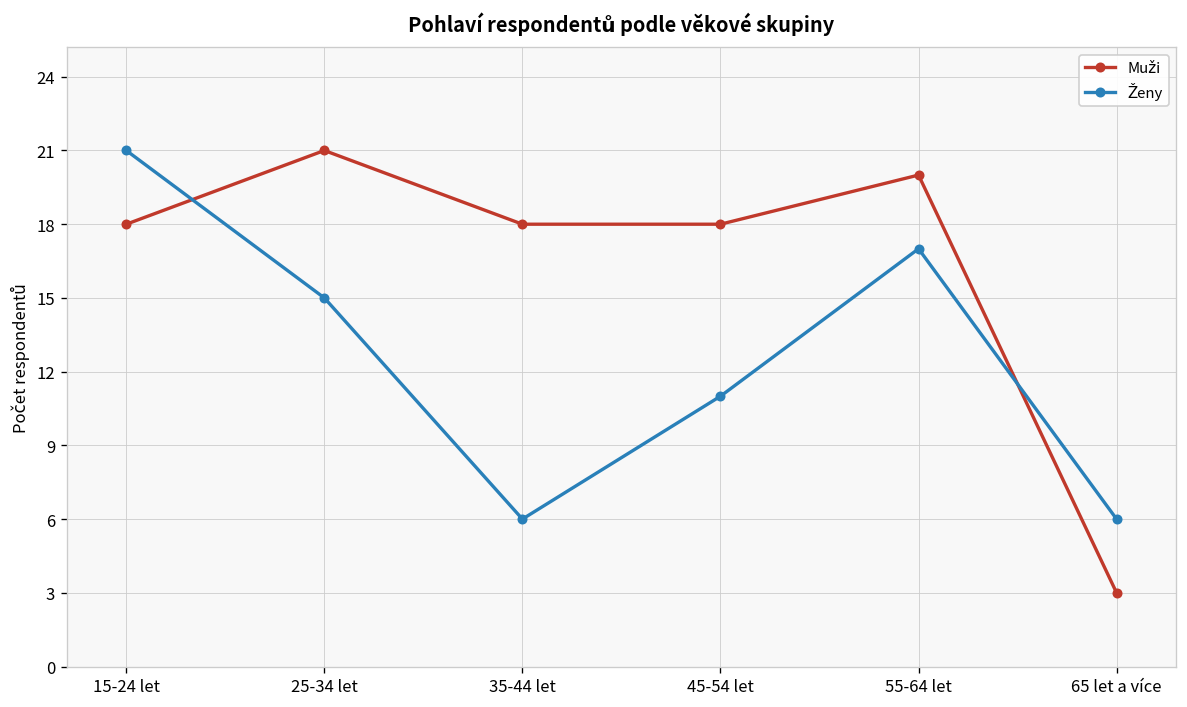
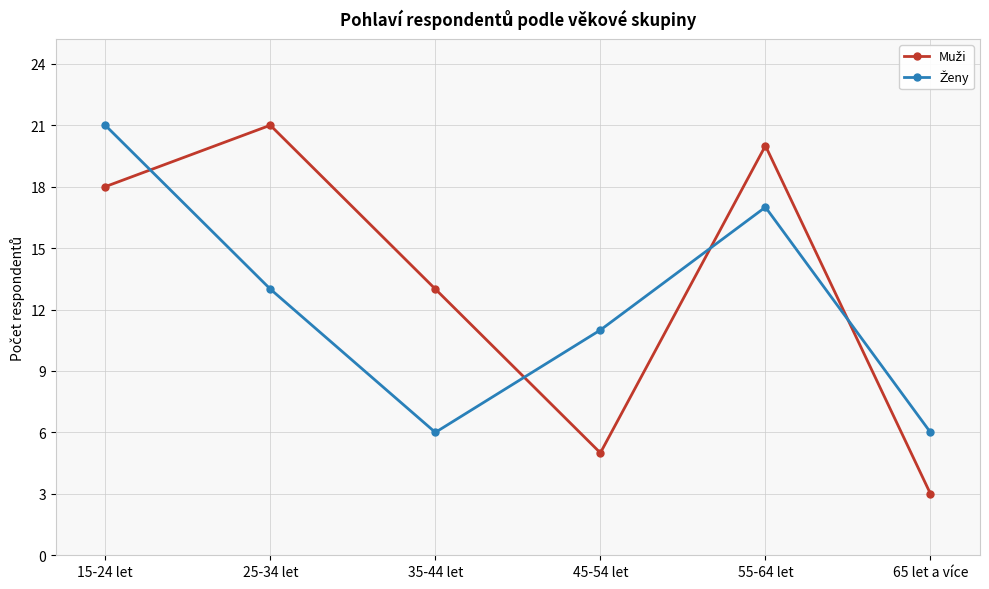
  {
    "Muži": {
      "15-24 let": 18,
      "25-34 let": 21,
-     "35-44 let": 18,
-     "45-54 let": 18,
+     "35-44 let": 13,
+     "45-54 let": 5,
      "55-64 let": 20,
      "65 let a více": 3
    },
    "Ženy": {
      "15-24 let": 21,
-     "25-34 let": 15,
+     "25-34 let": 13,
      "35-44 let": 6,
      "45-54 let": 11,
      "55-64 let": 17,
      "65 let a více": 6
    }
  }
